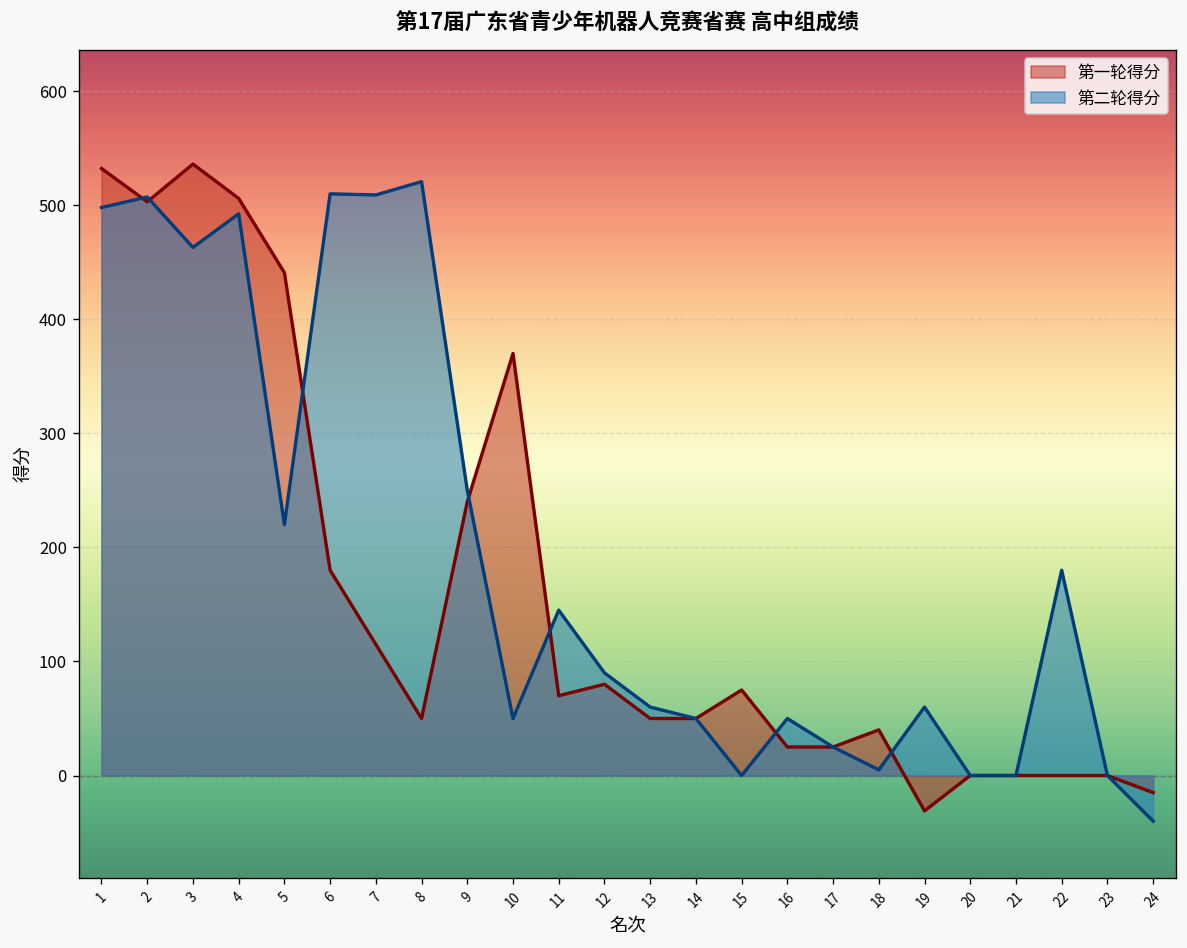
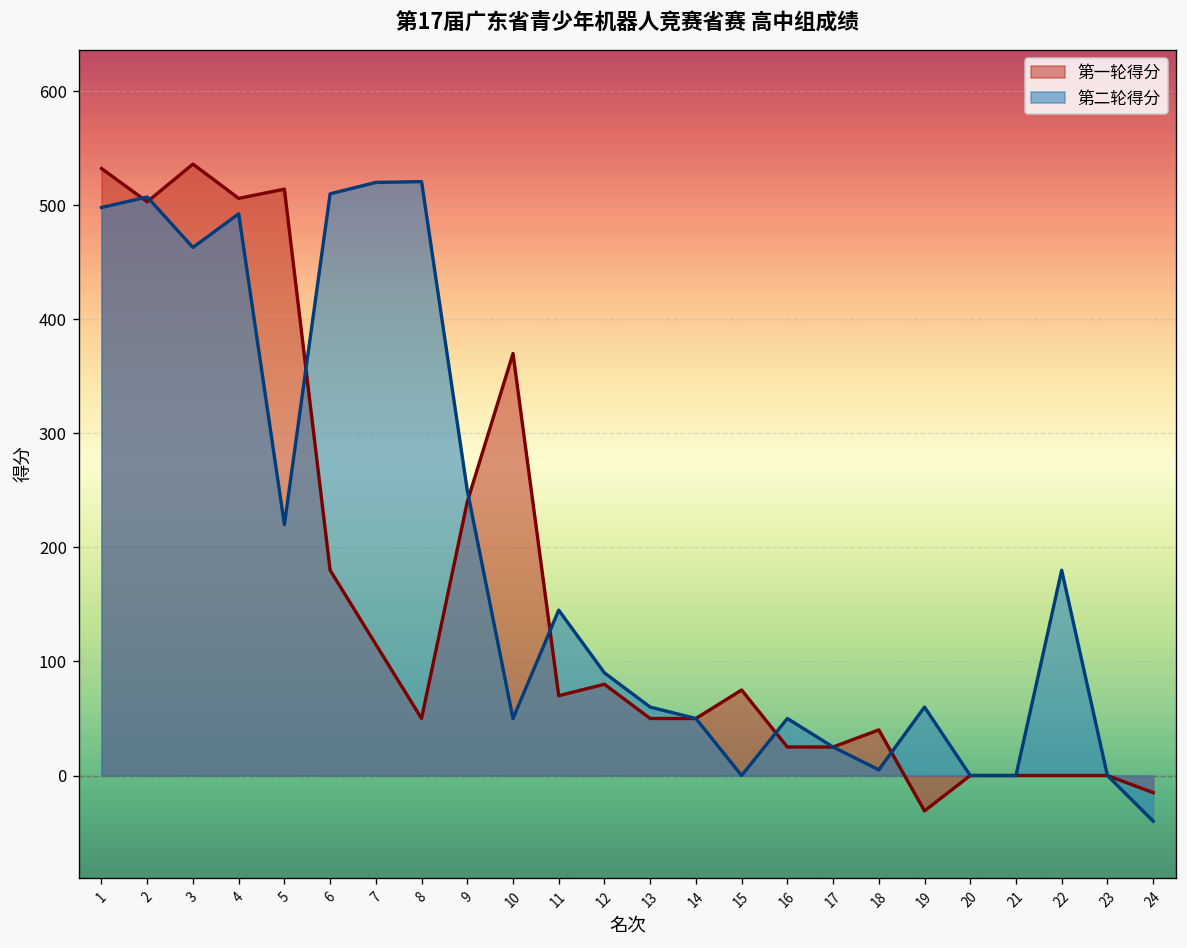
  {
    "第一轮得分": {
-     "5": 440
+     "5": 510
    },
    "第二轮得分": {
-     "7": 510
+     "7": 520
    }
  }
